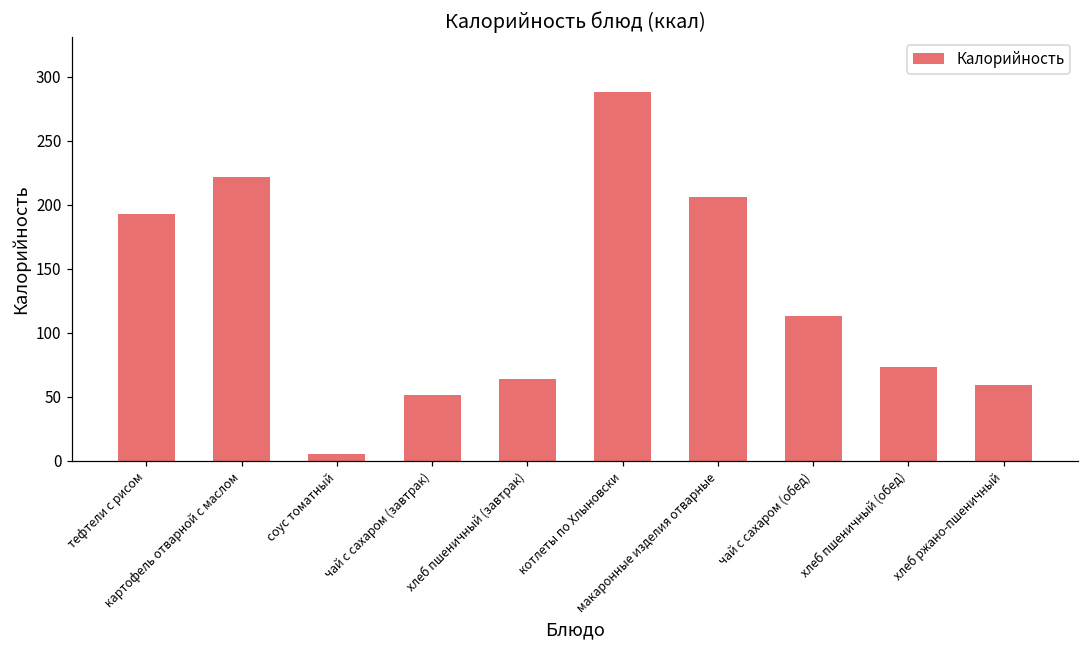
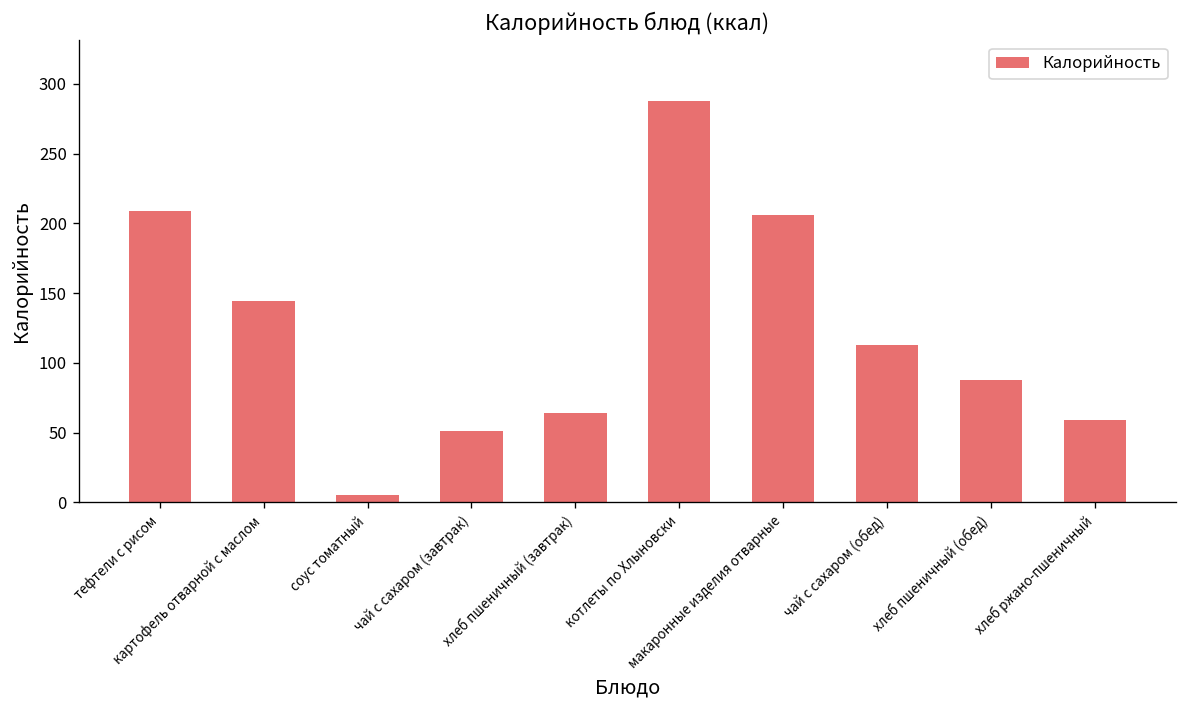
  {
-   "тефтели с рисом": 193,
-   "картофель отварной с маслом": 222,
+   "тефтели с рисом": 209,
+   "картофель отварной с маслом": 144,
    "соус томатный": 5,
    "чай с сахаром (завтрак)": 51,
    "хлеб пшеничный (завтрак)": 64,
    "котлеты по Хлыновски": 288,
    "макаронные изделия отварные": 206,
    "чай с сахаром (обед)": 113,
-   "хлеб пшеничный (обед)": 73,
+   "хлеб пшеничный (обед)": 88,
    "хлеб ржано-пшеничный": 59
  }
